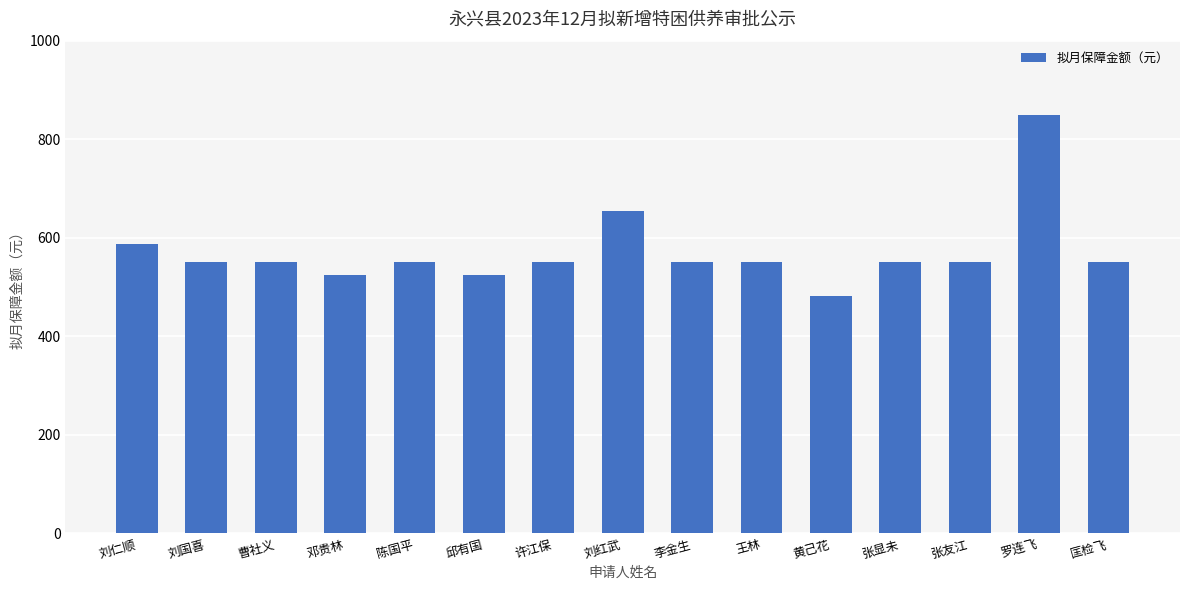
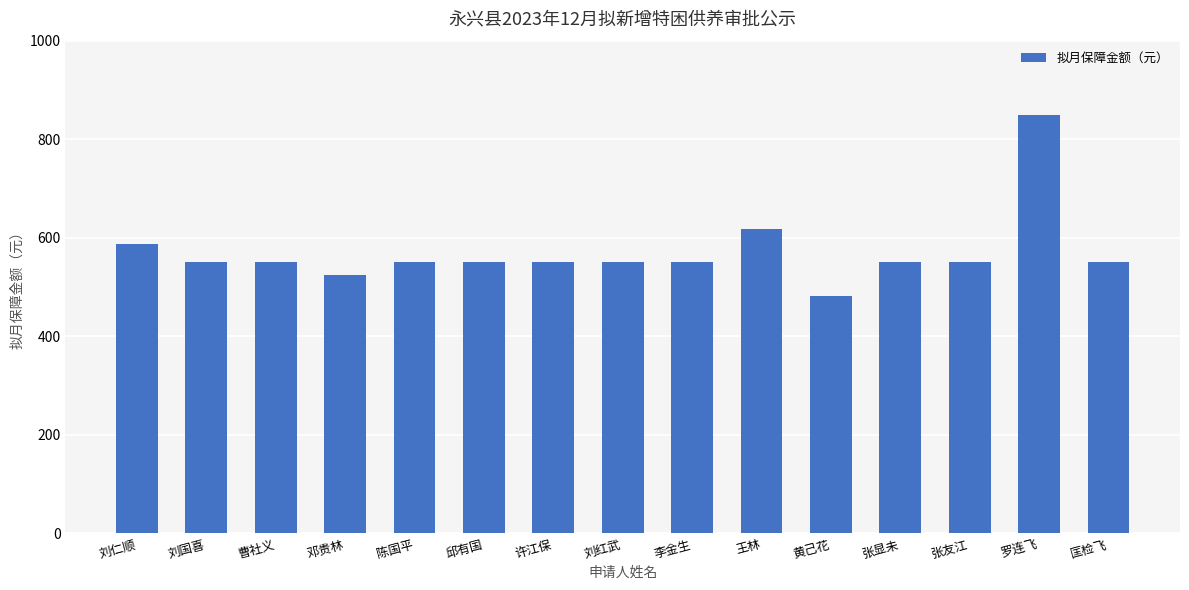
  {
    "刘仁顺": 590,
    "刘国喜": 550,
    "曹社义": 550,
    "邓贵林": 520,
    "陈国平": 550,
-   "邱有国": 520,
+   "邱有国": 550,
    "许江保": 550,
-   "刘红武": 660,
+   "刘红武": 550,
    "李金生": 550,
-   "王林": 550,
+   "王林": 620,
    "黄己花": 480,
    "张显未": 550,
    "张友江": 550,
    "罗连飞": 850,
    "匡检飞": 550
  }
